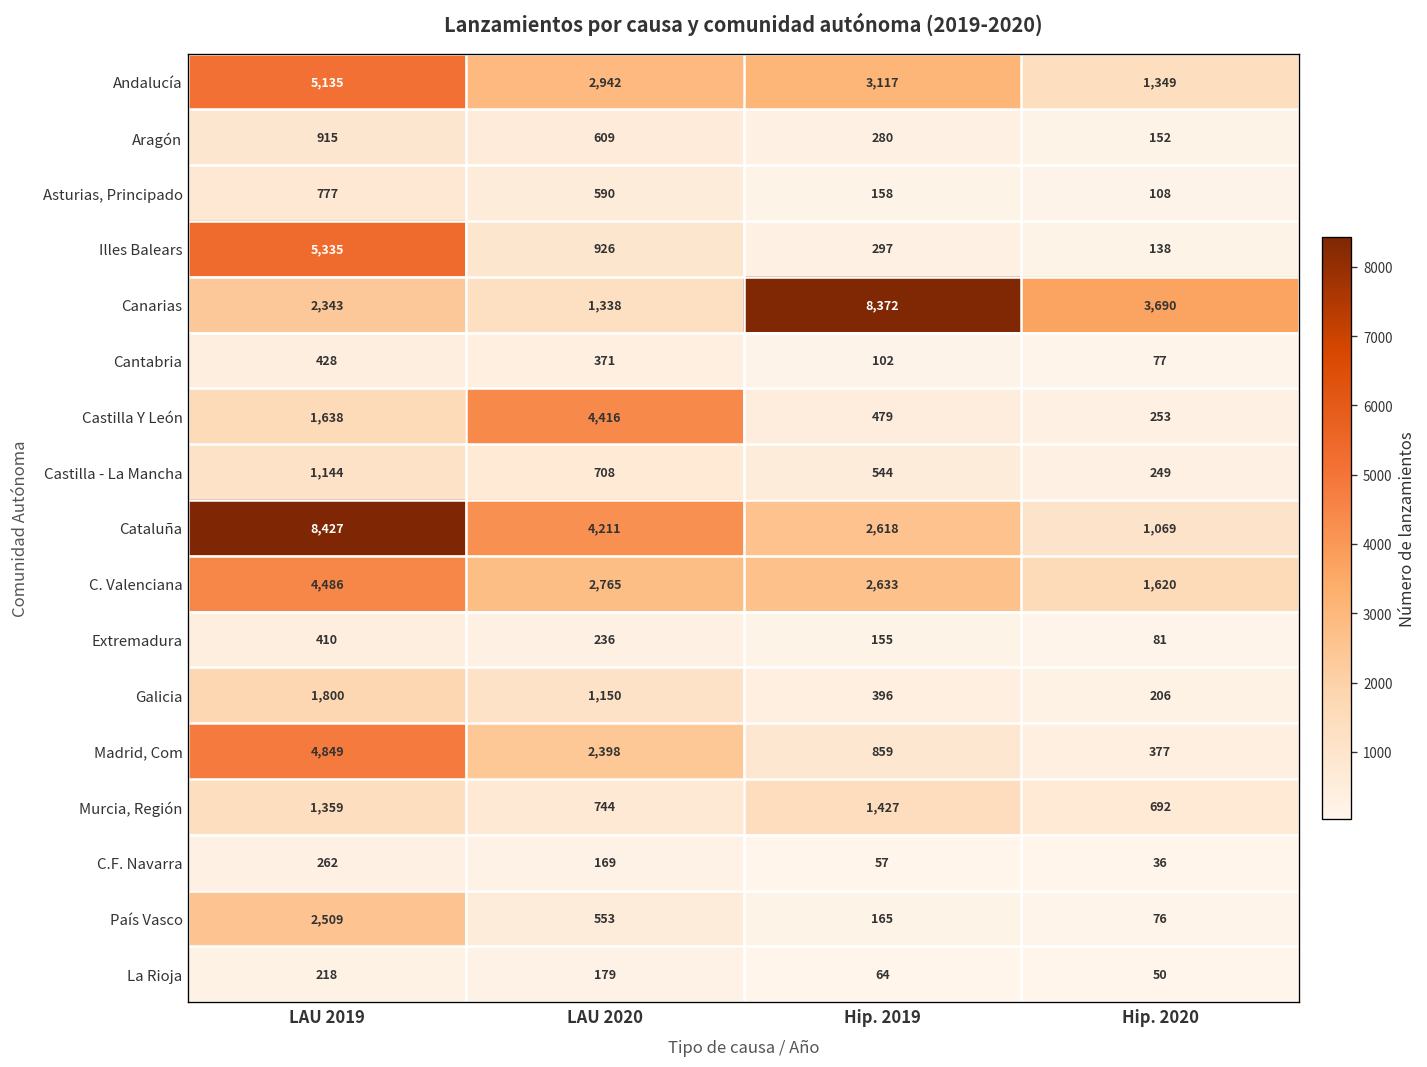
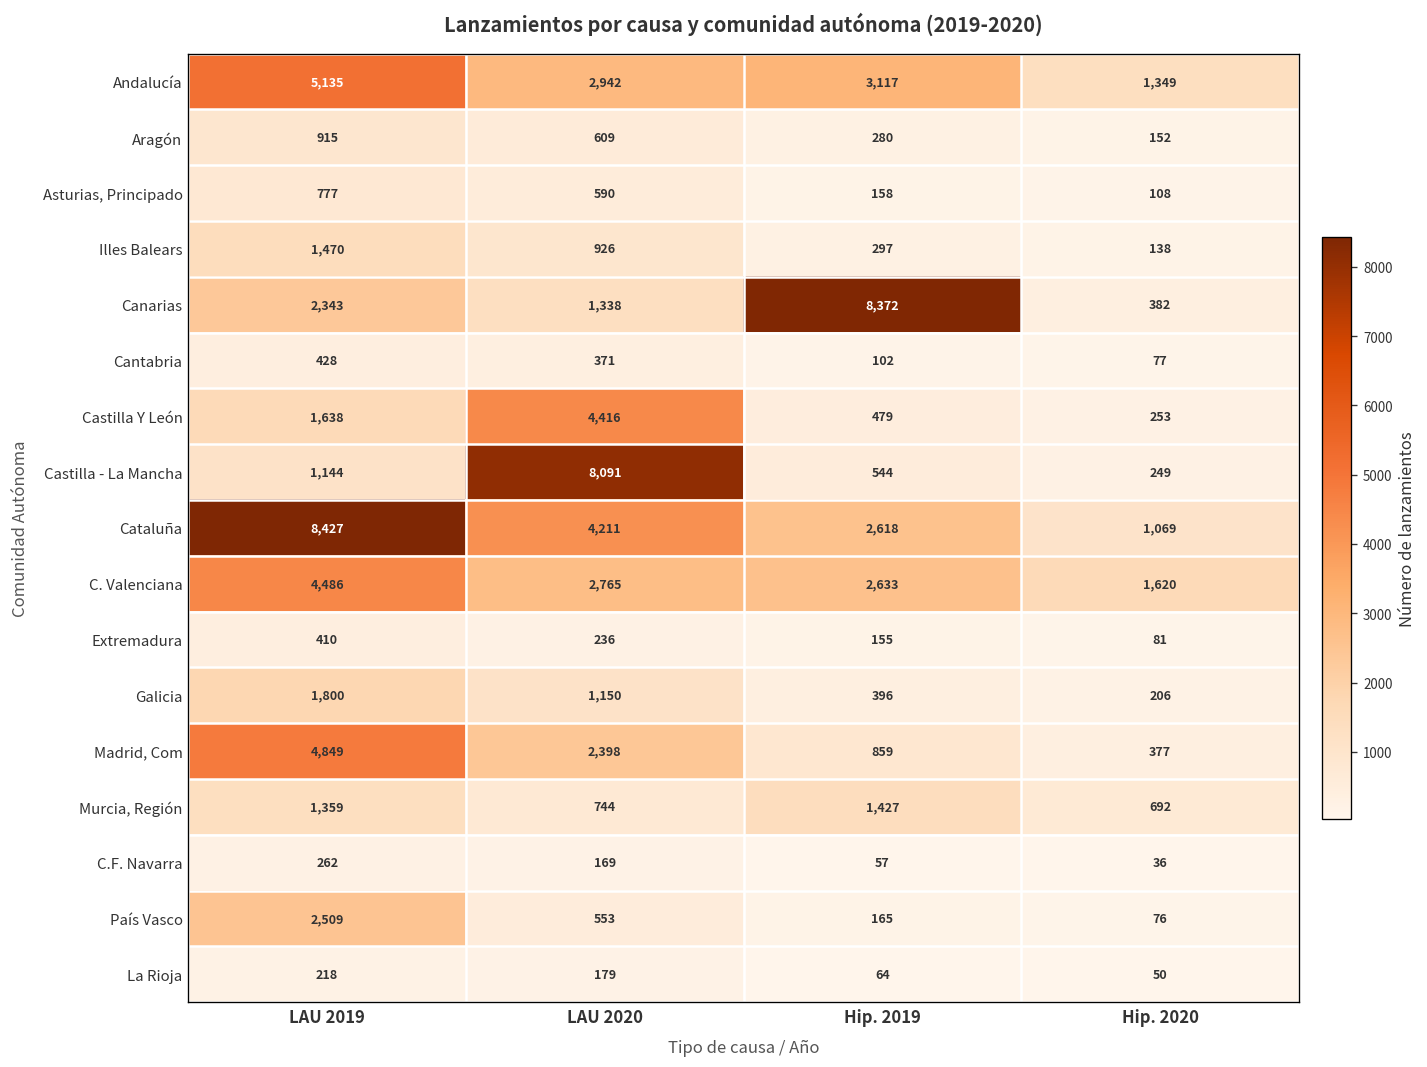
  {
    "Andalucía": {
      "LAU 2019": "5,135",
      "LAU 2020": "2,942",
      "Hip. 2019": "3,117",
      "Hip. 2020": "1,349"
    },
    "Aragón": {
      "LAU 2019": "915",
      "LAU 2020": "609",
      "Hip. 2019": "280",
      "Hip. 2020": "152"
    },
    "Asturias, Principado": {
      "LAU 2019": "777",
      "LAU 2020": "590",
      "Hip. 2019": "158",
      "Hip. 2020": "108"
    },
    "Illes Balears": {
-     "LAU 2019": "5,335",
+     "LAU 2019": "1,470",
      "LAU 2020": "926",
      "Hip. 2019": "297",
      "Hip. 2020": "138"
    },
    "Canarias": {
      "LAU 2019": "2,343",
      "LAU 2020": "1,338",
      "Hip. 2019": "8,372",
-     "Hip. 2020": "3,690"
+     "Hip. 2020": "382"
    },
    "Cantabria": {
      "LAU 2019": "428",
      "LAU 2020": "371",
      "Hip. 2019": "102",
      "Hip. 2020": "77"
    },
    "Castilla Y León": {
      "LAU 2019": "1,638",
      "LAU 2020": "4,416",
      "Hip. 2019": "479",
      "Hip. 2020": "253"
    },
    "Castilla - La Mancha": {
      "LAU 2019": "1,144",
-     "LAU 2020": "708",
+     "LAU 2020": "8,091",
      "Hip. 2019": "544",
      "Hip. 2020": "249"
    },
    "Cataluña": {
      "LAU 2019": "8,427",
      "LAU 2020": "4,211",
      "Hip. 2019": "2,618",
      "Hip. 2020": "1,069"
    },
    "C. Valenciana": {
      "LAU 2019": "4,486",
      "LAU 2020": "2,765",
      "Hip. 2019": "2,633",
      "Hip. 2020": "1,620"
    },
    "Extremadura": {
      "LAU 2019": "410",
      "LAU 2020": "236",
      "Hip. 2019": "155",
      "Hip. 2020": "81"
    },
    "Galicia": {
      "LAU 2019": "1,800",
      "LAU 2020": "1,150",
      "Hip. 2019": "396",
      "Hip. 2020": "206"
    },
    "Madrid, Com": {
      "LAU 2019": "4,849",
      "LAU 2020": "2,398",
      "Hip. 2019": "859",
      "Hip. 2020": "377"
    },
    "Murcia, Región": {
      "LAU 2019": "1,359",
      "LAU 2020": "744",
      "Hip. 2019": "1,427",
      "Hip. 2020": "692"
    },
    "C.F. Navarra": {
      "LAU 2019": "262",
      "LAU 2020": "169",
      "Hip. 2019": "57",
      "Hip. 2020": "36"
    },
    "País Vasco": {
      "LAU 2019": "2,509",
      "LAU 2020": "553",
      "Hip. 2019": "165",
      "Hip. 2020": "76"
    },
    "La Rioja": {
      "LAU 2019": "218",
      "LAU 2020": "179",
      "Hip. 2019": "64",
      "Hip. 2020": "50"
    }
  }
